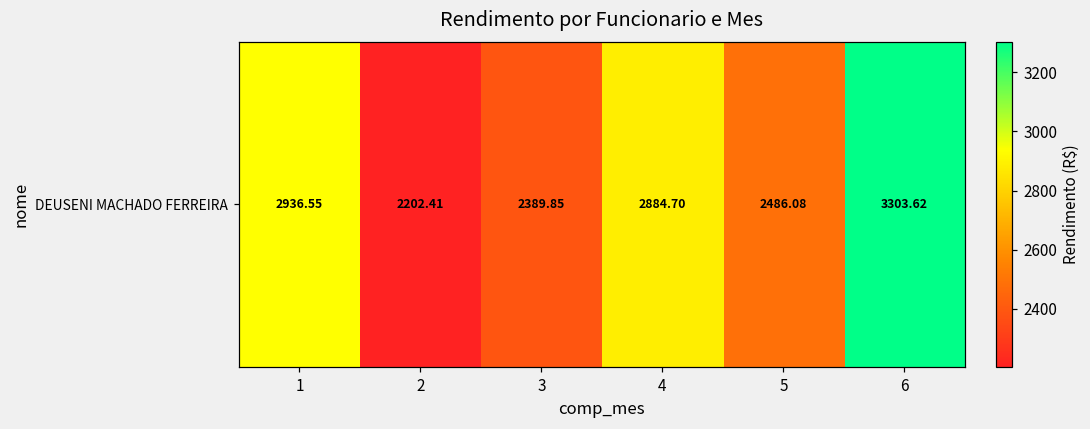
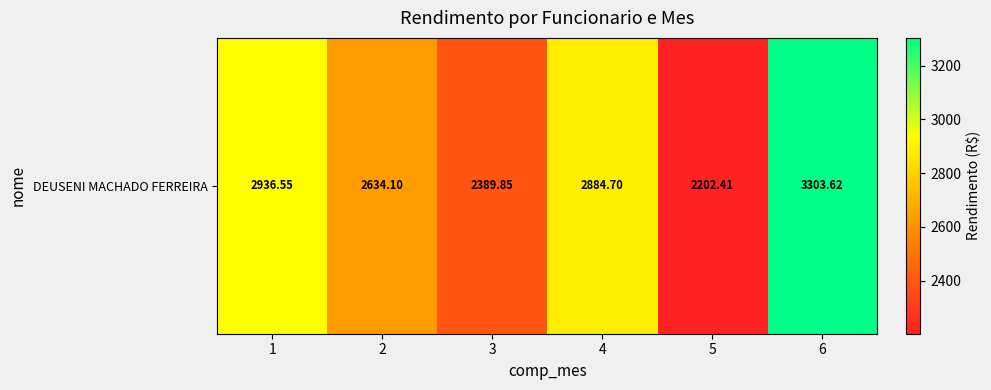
  {
    "DEUSENI MACHADO FERREIRA": {
      "1": 2936.55,
-     "2": 2202.41,
+     "2": 2634.10,
      "3": 2389.85,
      "4": 2884.70,
-     "5": 2486.08,
+     "5": 2202.41,
      "6": 3303.62
    }
  }
